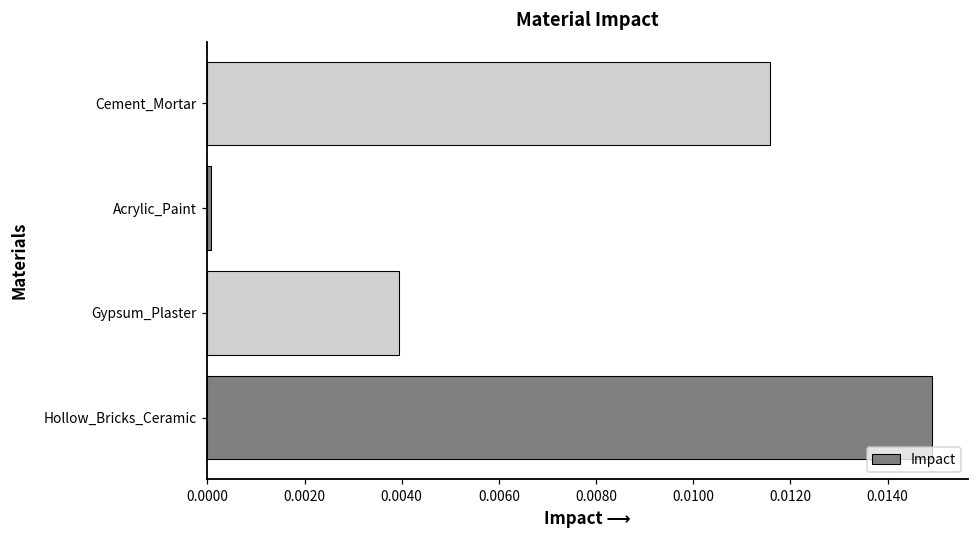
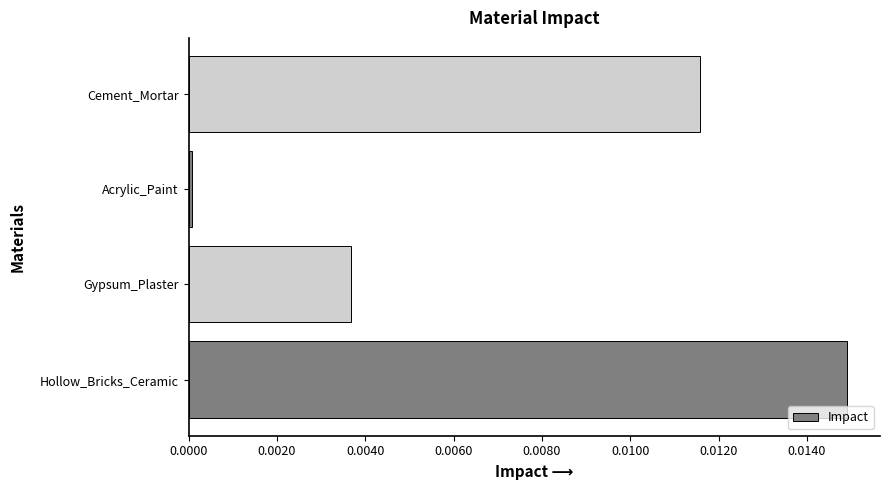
  {
    "Cement_Mortar": 0.0116,
    "Acrylic_Paint": 0.0001,
-   "Gypsum_Plaster": 0.0039,
+   "Gypsum_Plaster": 0.0037,
    "Hollow_Bricks_Ceramic": 0.0149
  }
